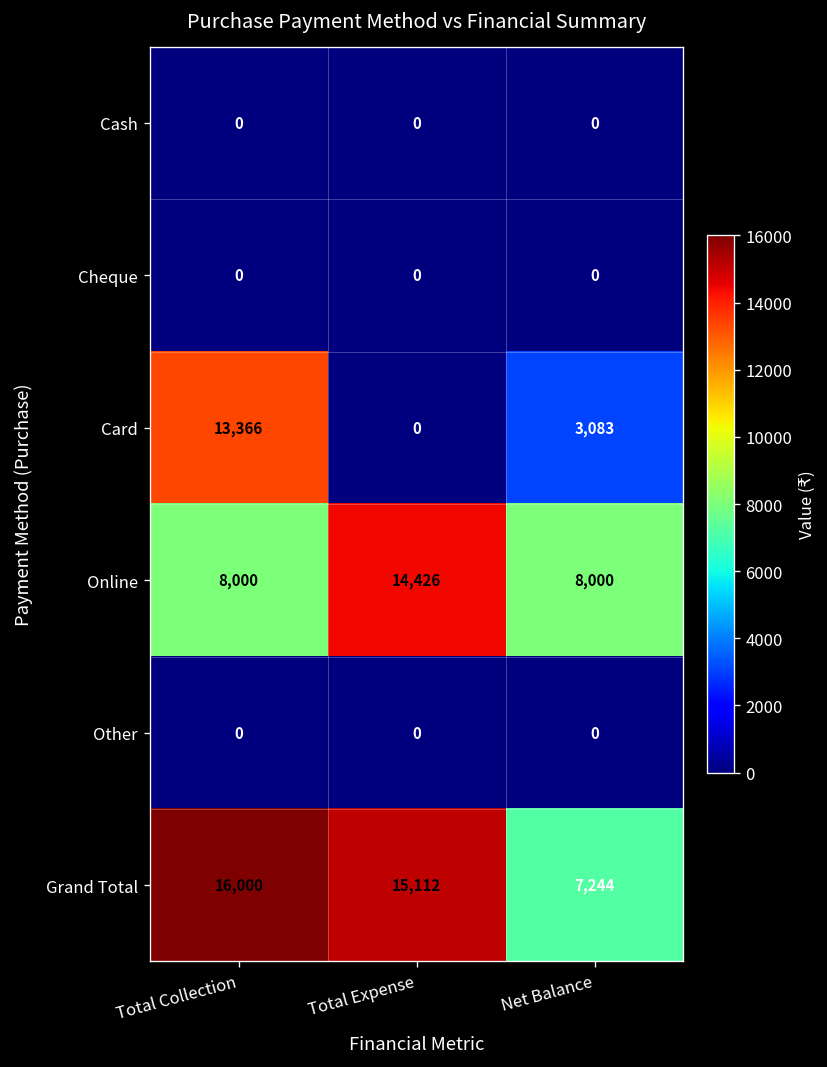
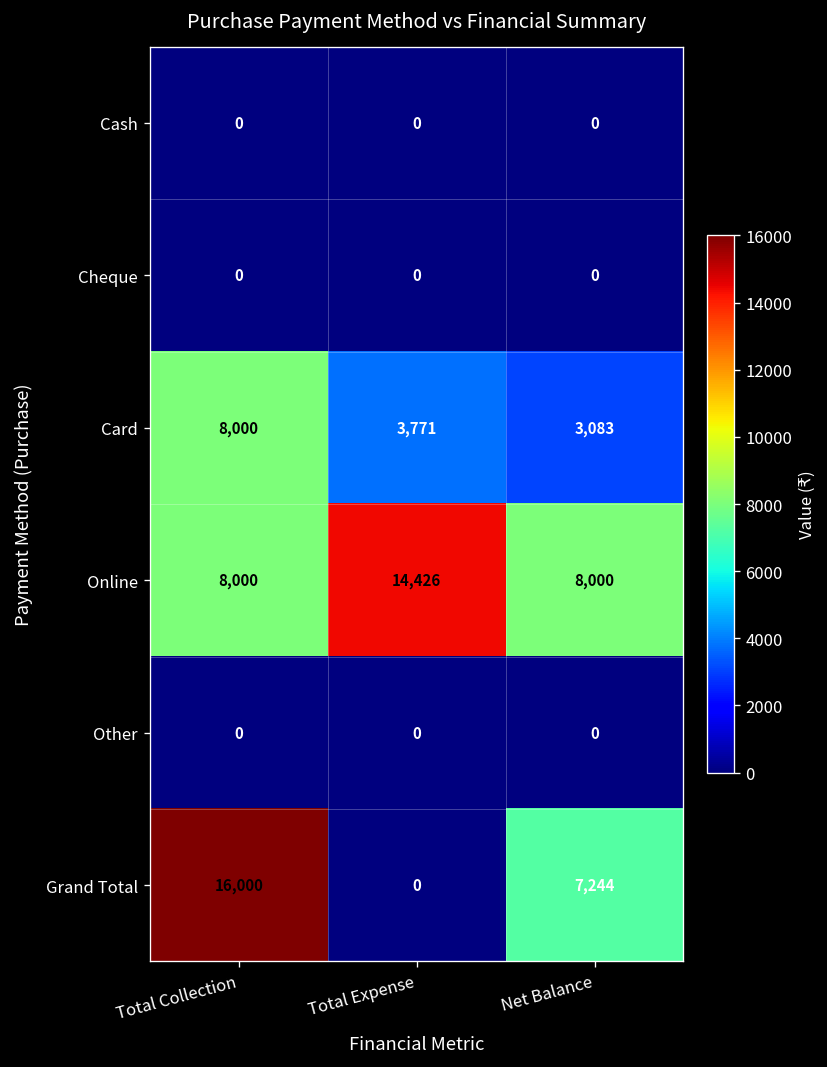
  {
    "Cash": {
      "Total Collection": "0",
      "Total Expense": "0",
      "Net Balance": "0"
    },
    "Cheque": {
      "Total Collection": "0",
      "Total Expense": "0",
      "Net Balance": "0"
    },
    "Card": {
-     "Total Collection": "13,366",
-     "Total Expense": "0",
+     "Total Collection": "8,000",
+     "Total Expense": "3,771",
      "Net Balance": "3,083"
    },
    "Online": {
      "Total Collection": "8,000",
      "Total Expense": "14,426",
      "Net Balance": "8,000"
    },
    "Other": {
      "Total Collection": "0",
      "Total Expense": "0",
      "Net Balance": "0"
    },
    "Grand Total": {
      "Total Collection": "16,000",
-     "Total Expense": "15,112",
+     "Total Expense": "0",
      "Net Balance": "7,244"
    }
  }
